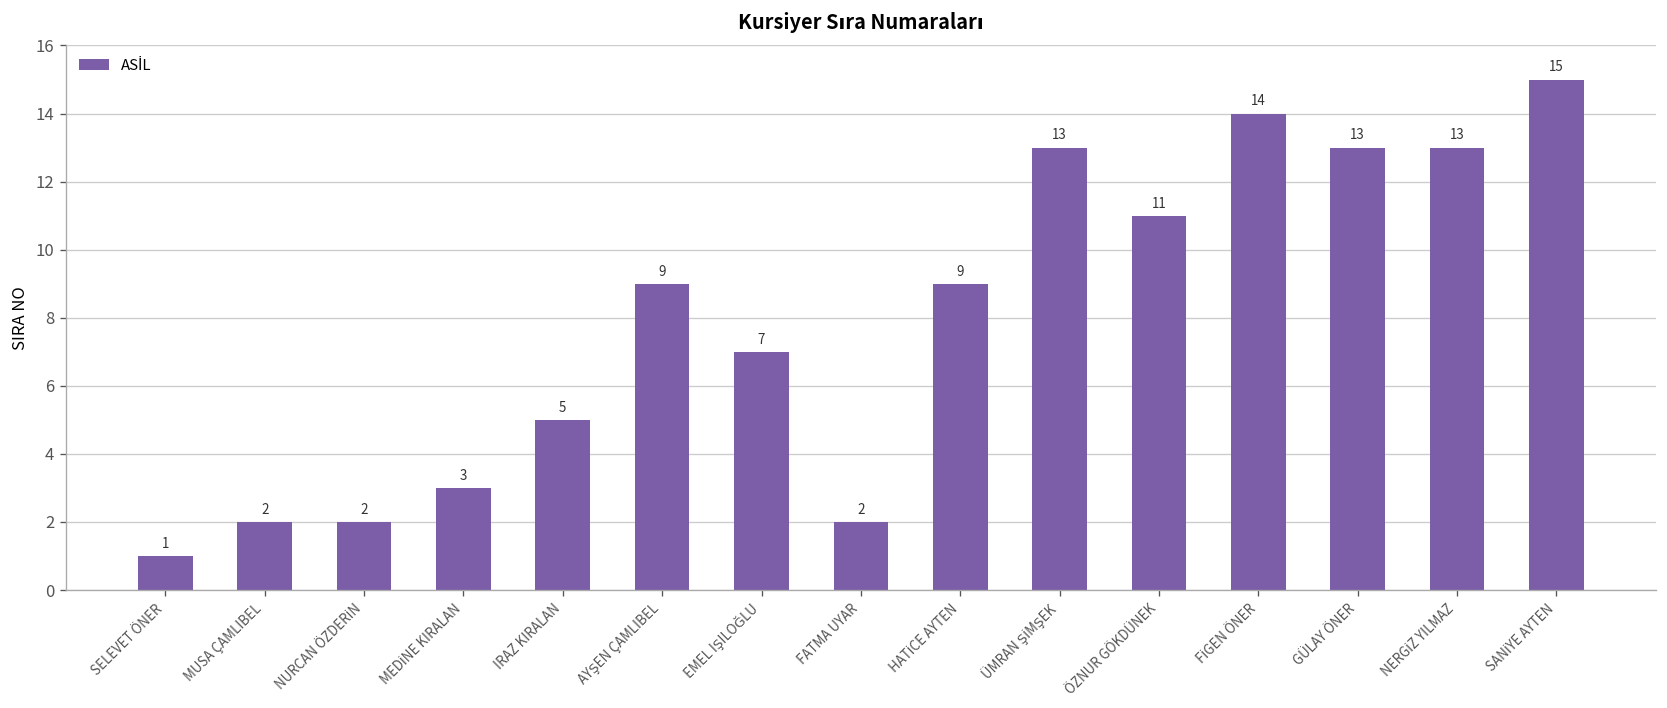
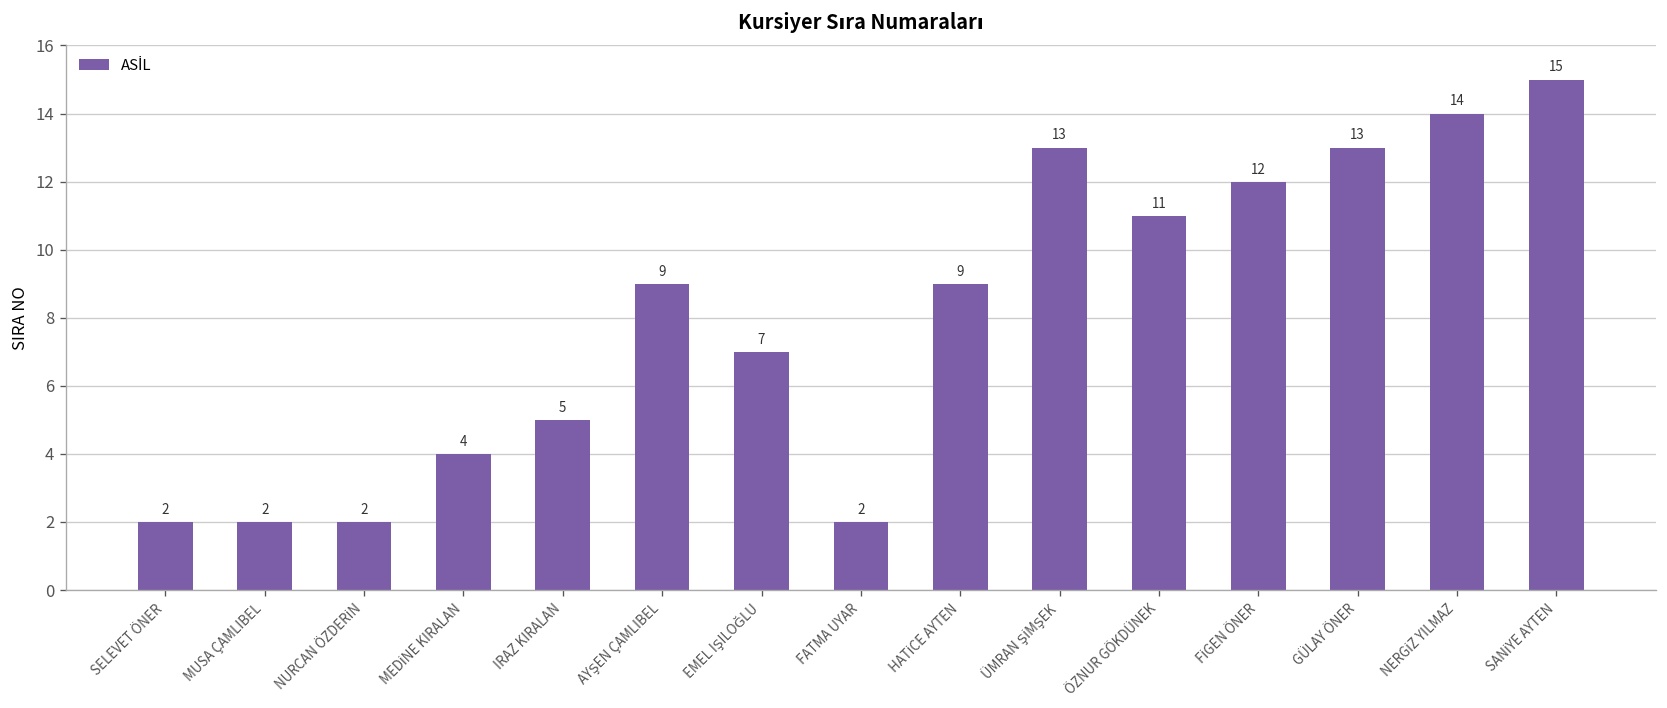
  {
-   "SELEVET ÖNER": 1,
+   "SELEVET ÖNER": 2,
    "MUSA ÇAMLIBEL": 2,
    "NURCAN ÖZDERİN": 2,
-   "MEDİNE KIRALAN": 3,
+   "MEDİNE KIRALAN": 4,
    "IRAZ KIRALAN": 5,
    "AYŞEN ÇAMLIBEL": 9,
    "EMEL IŞILOĞLU": 7,
    "FATMA UYAR": 2,
    "HATİCE AYTEN": 9,
    "ÜMRAN ŞİMŞEK": 13,
    "ÖZNUR GÖKDÜNEK": 11,
-   "FİGEN ÖNER": 14,
+   "FİGEN ÖNER": 12,
    "GÜLAY ÖNER": 13,
-   "NERGİZ YILMAZ": 13,
+   "NERGİZ YILMAZ": 14,
    "SANİYE AYTEN": 15
  }
